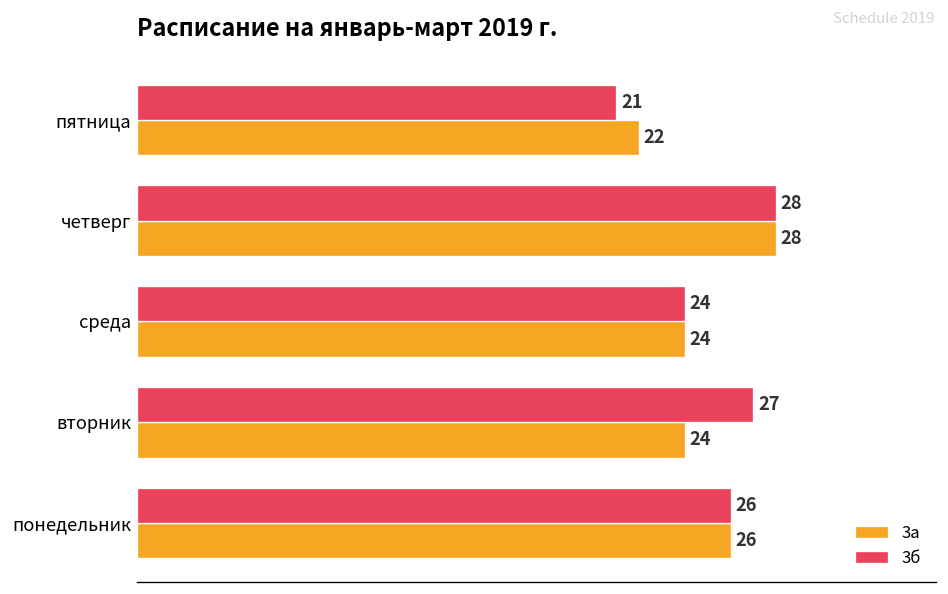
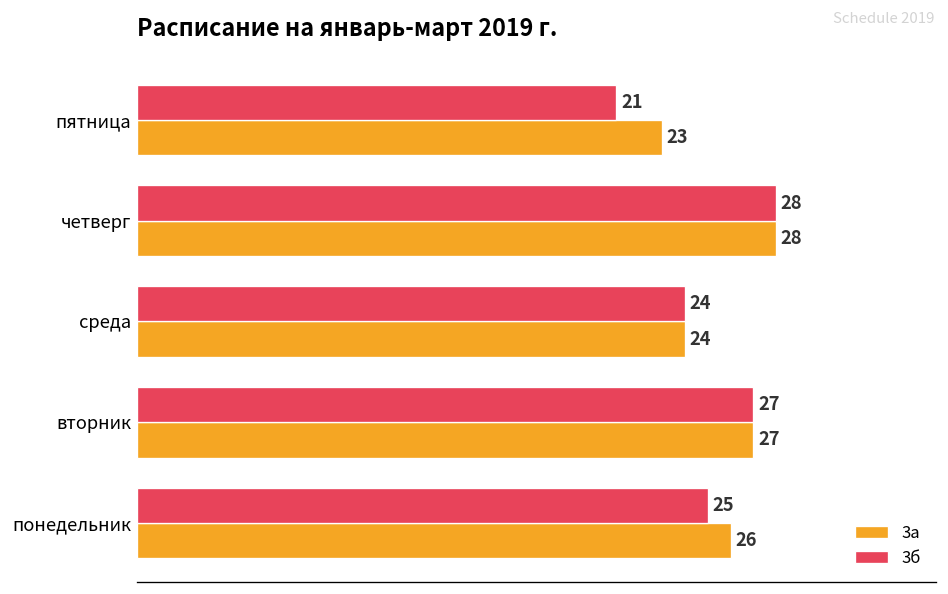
  {
    "3а": {
-     "пятница": 22,
+     "пятница": 23,
      "четверг": 28,
      "среда": 24,
-     "вторник": 24,
+     "вторник": 27,
      "понедельник": 26
    },
    "3б": {
      "пятница": 21,
      "четверг": 28,
      "среда": 24,
      "вторник": 27,
-     "понедельник": 26
+     "понедельник": 25
    }
  }
